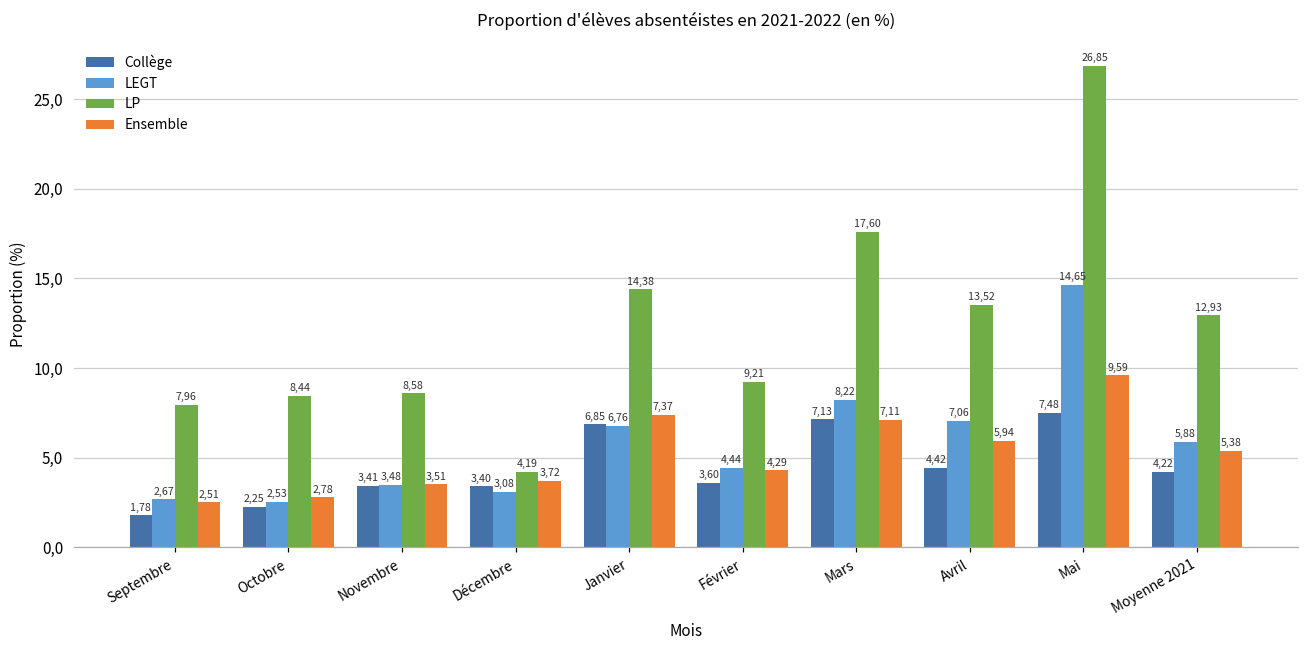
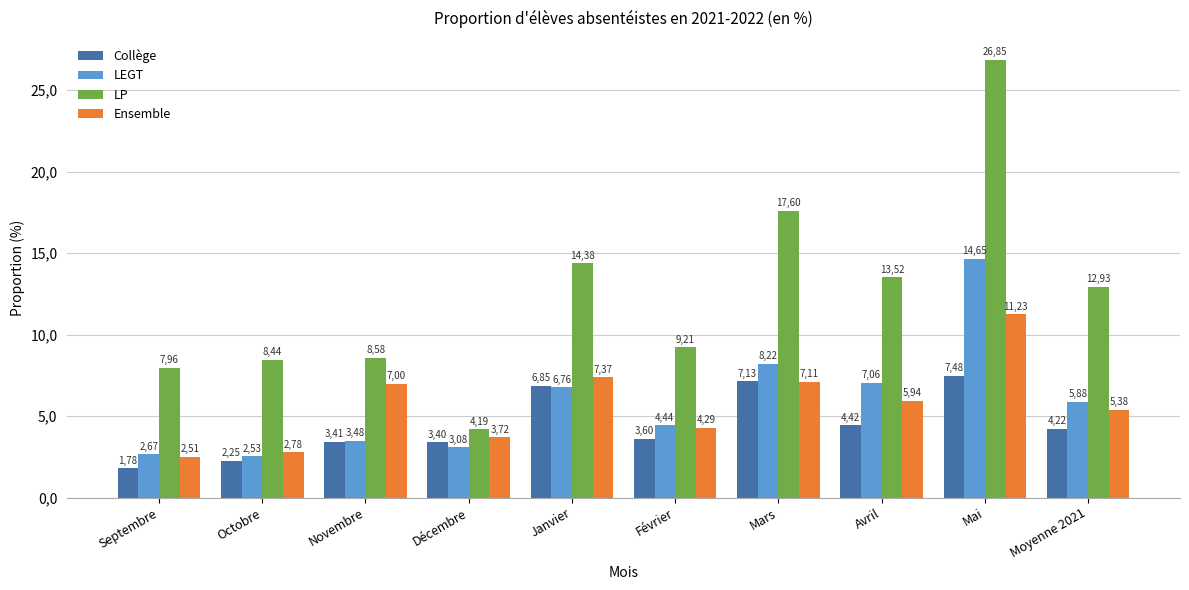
  {
    "Ensemble": {
-     "Novembre": "3,51",
-     "Mai": "9,59"
+     "Novembre": "7,00",
+     "Mai": "11,23"
    }
  }
